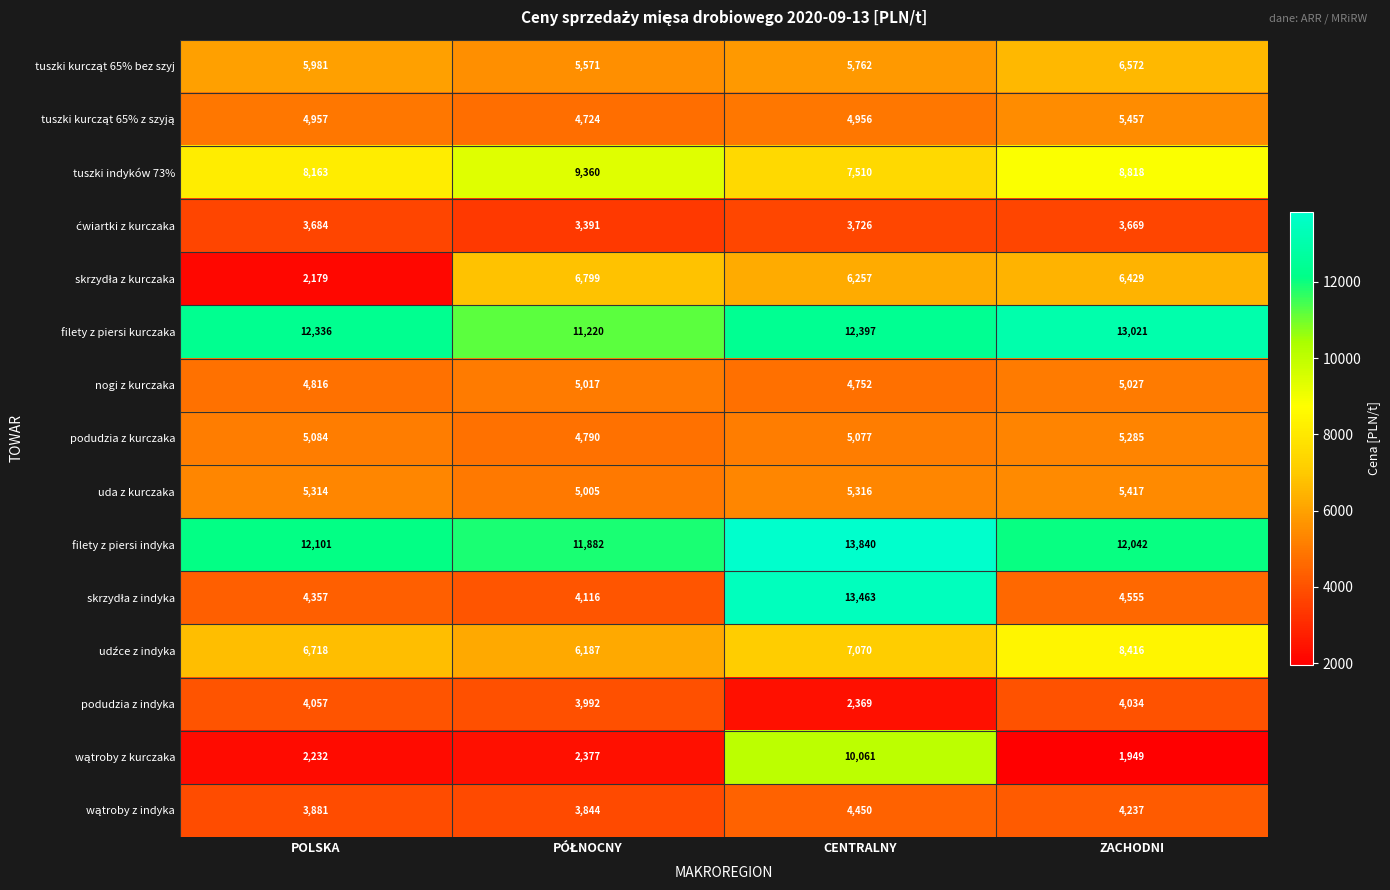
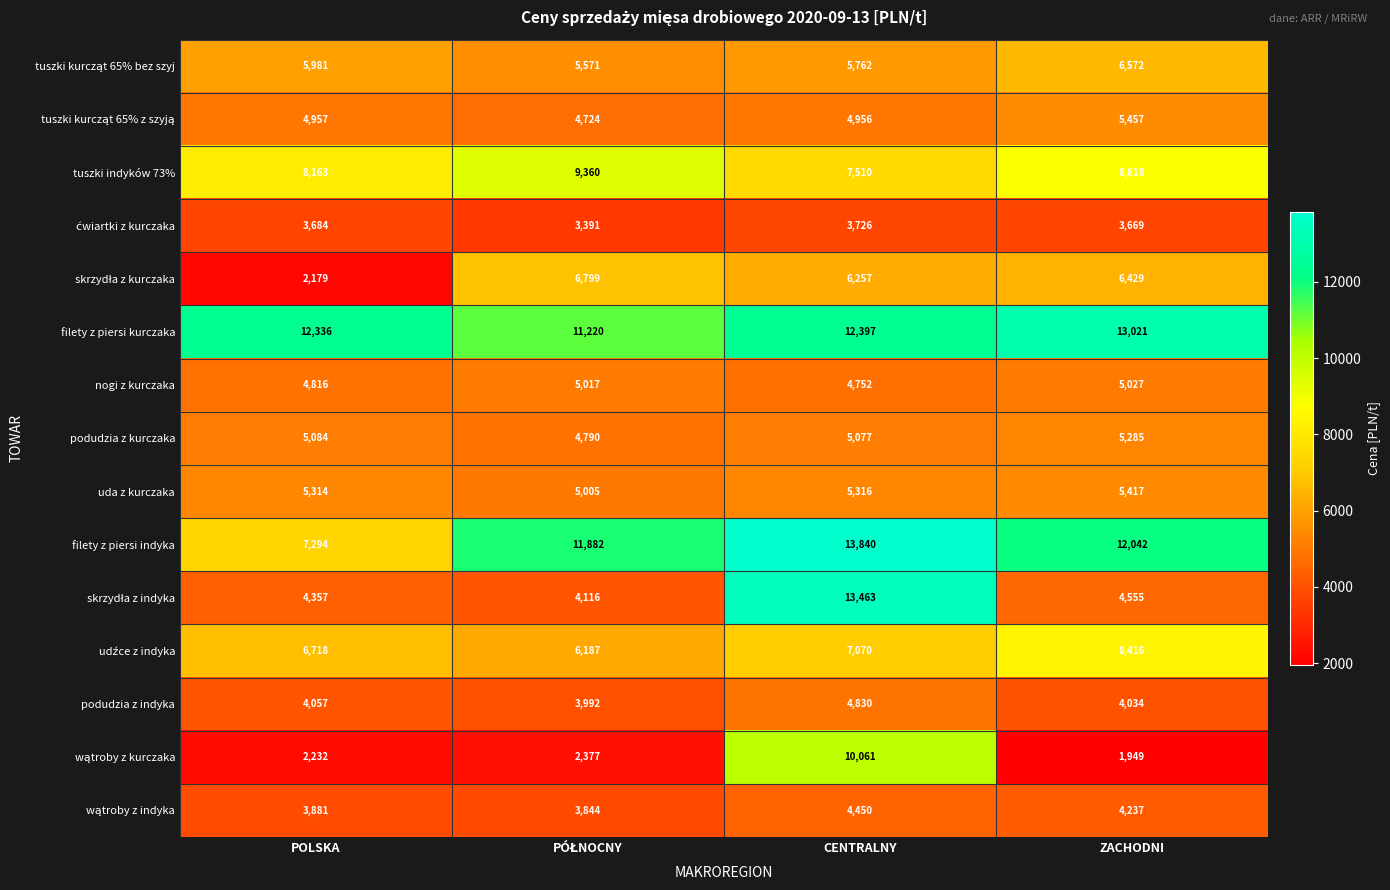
  {
    "tuszki kurcząt 65% bez szyj": {
      "POLSKA": "5,981",
      "PÓŁNOCNY": "5,571",
      "CENTRALNY": "5,762",
      "ZACHODNI": "6,572"
    },
    "tuszki kurcząt 65% z szyją": {
      "POLSKA": "4,957",
      "PÓŁNOCNY": "4,724",
      "CENTRALNY": "4,956",
      "ZACHODNI": "5,457"
    },
    "tuszki indyków 73%": {
      "POLSKA": "8,163",
      "PÓŁNOCNY": "9,360",
      "CENTRALNY": "7,510",
      "ZACHODNI": "8,818"
    },
    "ćwiartki z kurczaka": {
      "POLSKA": "3,684",
      "PÓŁNOCNY": "3,391",
      "CENTRALNY": "3,726",
      "ZACHODNI": "3,669"
    },
    "skrzydła z kurczaka": {
      "POLSKA": "2,179",
      "PÓŁNOCNY": "6,799",
      "CENTRALNY": "6,257",
      "ZACHODNI": "6,429"
    },
    "filety z piersi kurczaka": {
      "POLSKA": "12,336",
      "PÓŁNOCNY": "11,220",
      "CENTRALNY": "12,397",
      "ZACHODNI": "13,021"
    },
    "nogi z kurczaka": {
      "POLSKA": "4,816",
      "PÓŁNOCNY": "5,017",
      "CENTRALNY": "4,752",
      "ZACHODNI": "5,027"
    },
    "podudzia z kurczaka": {
      "POLSKA": "5,084",
      "PÓŁNOCNY": "4,790",
      "CENTRALNY": "5,077",
      "ZACHODNI": "5,285"
    },
    "uda z kurczaka": {
      "POLSKA": "5,314",
      "PÓŁNOCNY": "5,005",
      "CENTRALNY": "5,316",
      "ZACHODNI": "5,417"
    },
    "filety z piersi indyka": {
-     "POLSKA": "12,101",
+     "POLSKA": "7,294",
      "PÓŁNOCNY": "11,882",
      "CENTRALNY": "13,840",
      "ZACHODNI": "12,042"
    },
    "skrzydła z indyka": {
      "POLSKA": "4,357",
      "PÓŁNOCNY": "4,116",
      "CENTRALNY": "13,463",
      "ZACHODNI": "4,555"
    },
    "udźce z indyka": {
      "POLSKA": "6,718",
      "PÓŁNOCNY": "6,187",
      "CENTRALNY": "7,070",
      "ZACHODNI": "8,416"
    },
    "podudzia z indyka": {
      "POLSKA": "4,057",
      "PÓŁNOCNY": "3,992",
-     "CENTRALNY": "2,369",
+     "CENTRALNY": "4,830",
      "ZACHODNI": "4,034"
    },
    "wątroby z kurczaka": {
      "POLSKA": "2,232",
      "PÓŁNOCNY": "2,377",
      "CENTRALNY": "10,061",
      "ZACHODNI": "1,949"
    },
    "wątroby z indyka": {
      "POLSKA": "3,881",
      "PÓŁNOCNY": "3,844",
      "CENTRALNY": "4,450",
      "ZACHODNI": "4,237"
    }
  }
